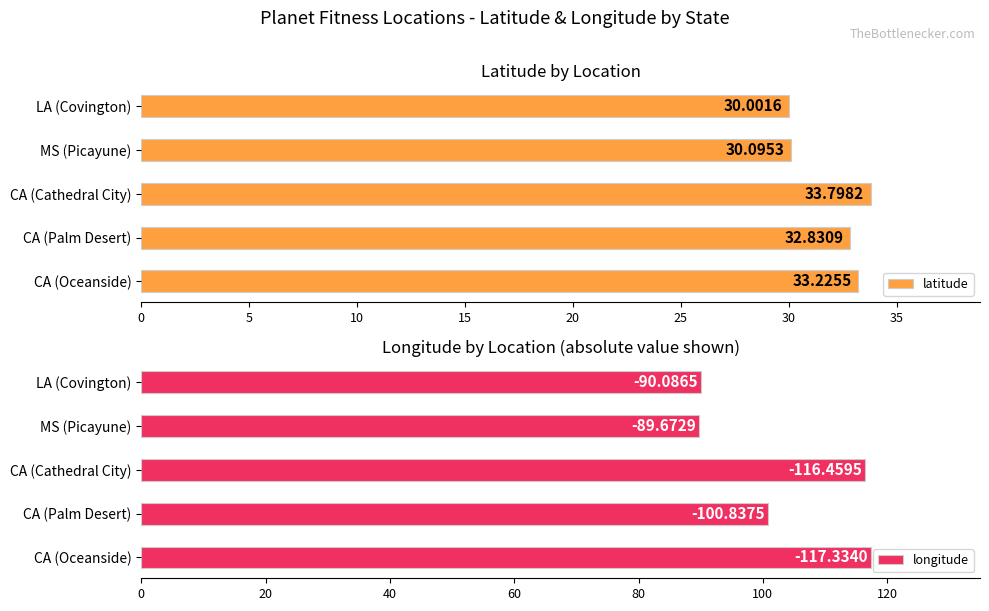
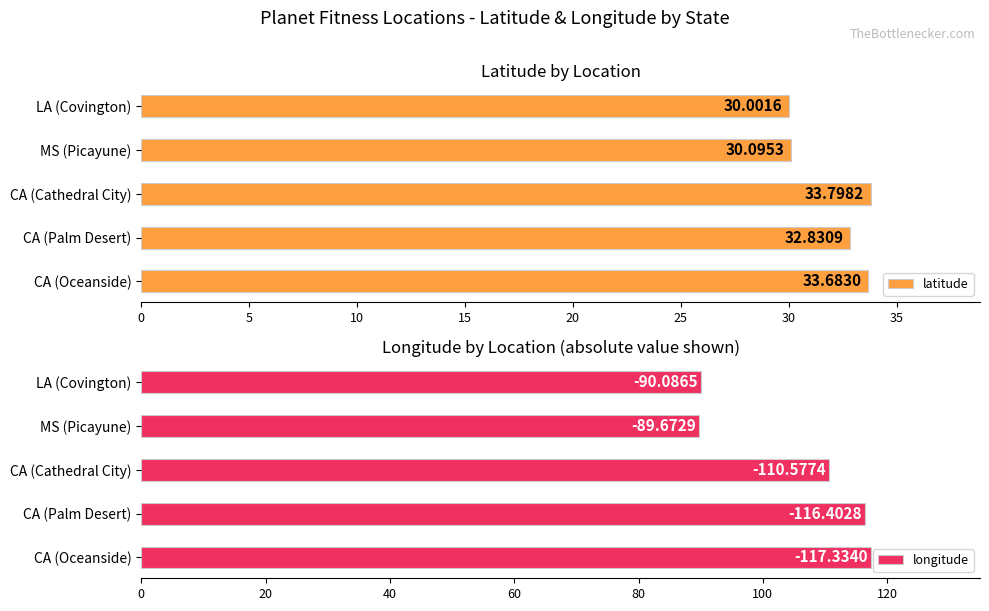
  {
    "Latitude by Location": {
      "LA (Covington)": 30.0016,
      "MS (Picayune)": 30.0953,
      "CA (Cathedral City)": 33.7982,
      "CA (Palm Desert)": 32.8309,
-     "CA (Oceanside)": 33.2255
+     "CA (Oceanside)": 33.6830
    },
    "Longitude by Location (absolute value shown)": {
-     "CA (Cathedral City)": -116.4595,
-     "CA (Palm Desert)": -100.8375
+     "CA (Cathedral City)": -110.5774,
+     "CA (Palm Desert)": -116.4028
    }
  }
